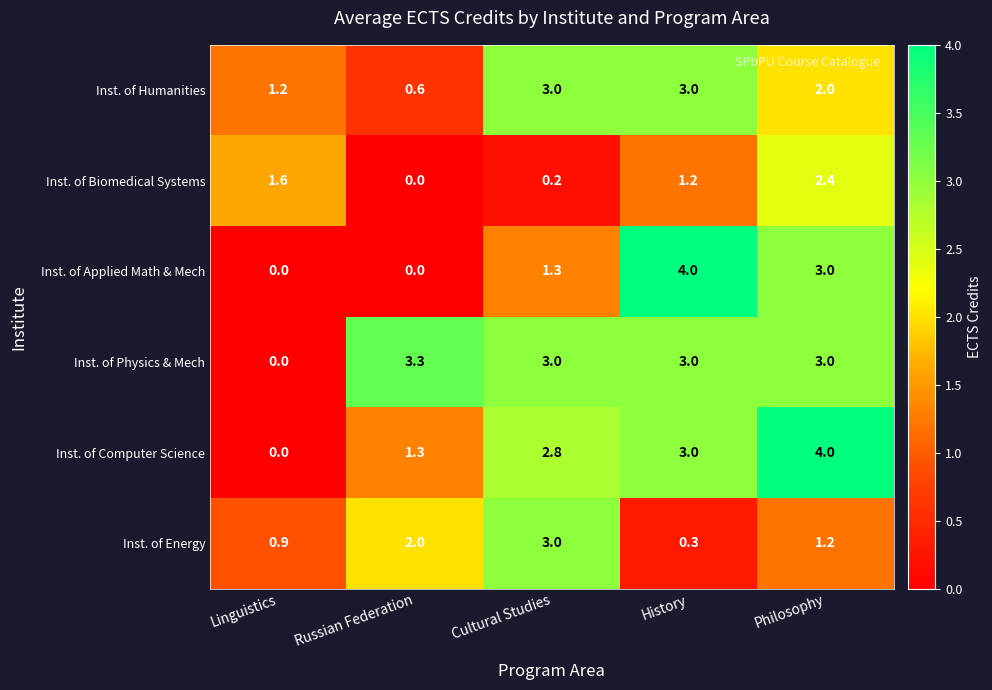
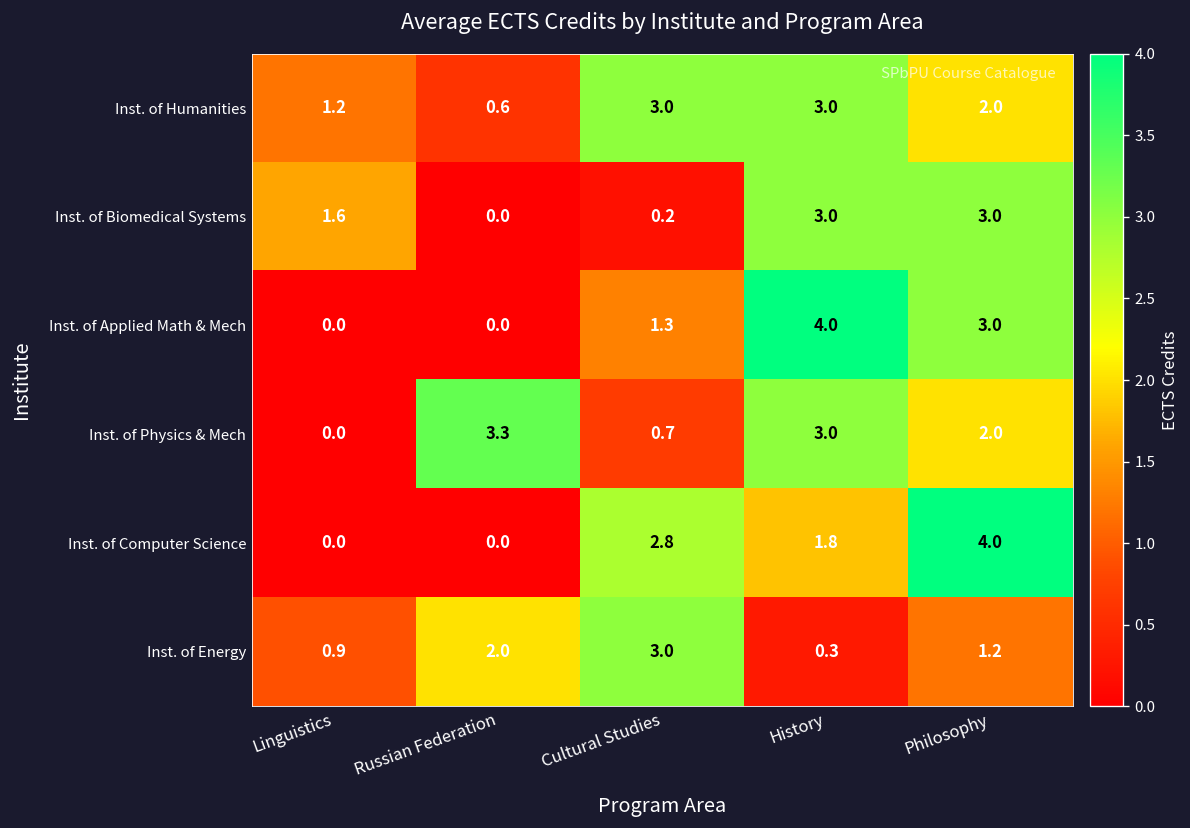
  {
    "Inst. of Humanities": {
      "Linguistics": 1.2,
      "Russian Federation": 0.6,
      "Cultural Studies": 3.0,
      "History": 3.0
    },
    "Inst. of Biomedical Systems": {
      "Linguistics": 1.6,
      "Russian Federation": 0.0,
      "Cultural Studies": 0.2,
-     "History": 1.2,
-     "Philosophy": 2.4
+     "History": 3.0,
+     "Philosophy": 3.0
    },
    "Inst. of Applied Math & Mech": {
      "Linguistics": 0.0,
      "Russian Federation": 0.0,
      "Cultural Studies": 1.3,
      "History": 4.0,
      "Philosophy": 3.0
    },
    "Inst. of Physics & Mech": {
      "Linguistics": 0.0,
      "Russian Federation": 3.3,
-     "Cultural Studies": 3.0,
+     "Cultural Studies": 0.7,
      "History": 3.0,
-     "Philosophy": 3.0
+     "Philosophy": 2.0
    },
    "Inst. of Computer Science": {
      "Linguistics": 0.0,
-     "Russian Federation": 1.3,
+     "Russian Federation": 0.0,
      "Cultural Studies": 2.8,
-     "History": 3.0,
+     "History": 1.8,
      "Philosophy": 4.0
    },
    "Inst. of Energy": {
      "Linguistics": 0.9,
      "Russian Federation": 2.0,
      "Cultural Studies": 3.0,
      "History": 0.3,
      "Philosophy": 1.2
    }
  }
